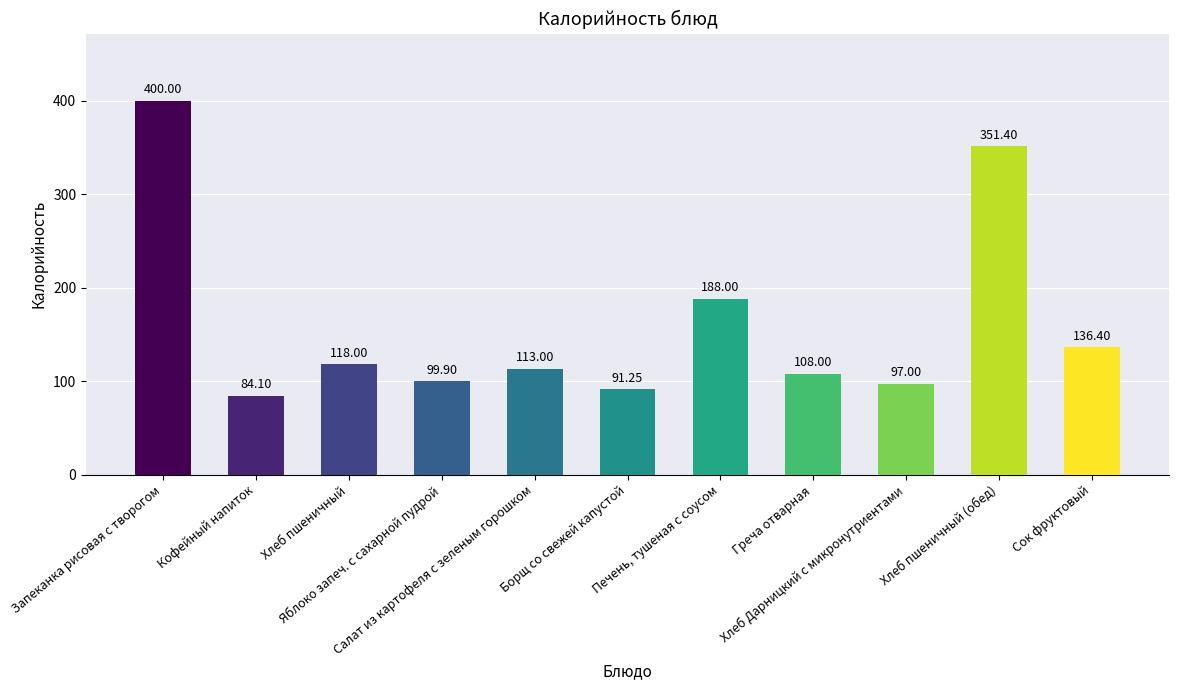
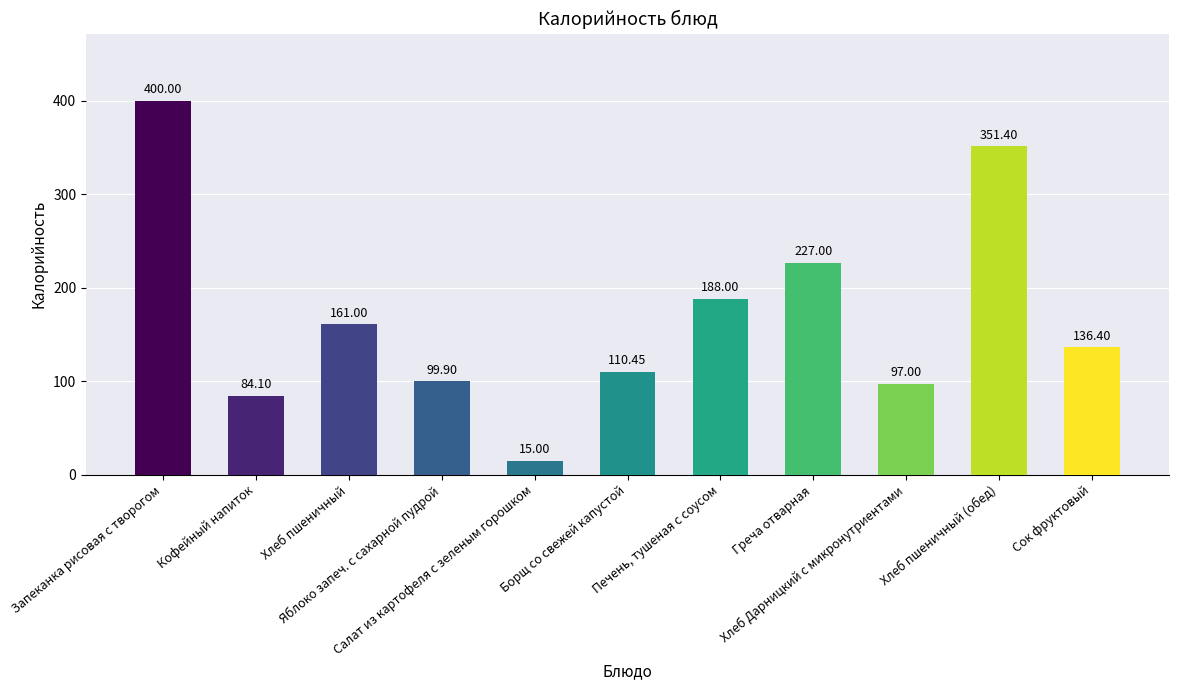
  {
    "Запеканка рисовая с творогом": 400.00,
    "Кофейный напиток": 84.10,
-   "Хлеб пшеничный": 118.00,
+   "Хлеб пшеничный": 161.00,
    "Яблоко запеч. с сахарной пудрой": 99.90,
-   "Салат из картофеля с зеленым горошком": 113.00,
-   "Борщ со свежей капустой": 91.25,
+   "Салат из картофеля с зеленым горошком": 15.00,
+   "Борщ со свежей капустой": 110.45,
    "Печень, тушеная с соусом": 188.00,
-   "Греча отварная": 108.00,
+   "Греча отварная": 227.00,
    "Хлеб Дарницкий с микронутриентами": 97.00,
    "Хлеб пшеничный (обед)": 351.40,
    "Сок фруктовый": 136.40
  }
